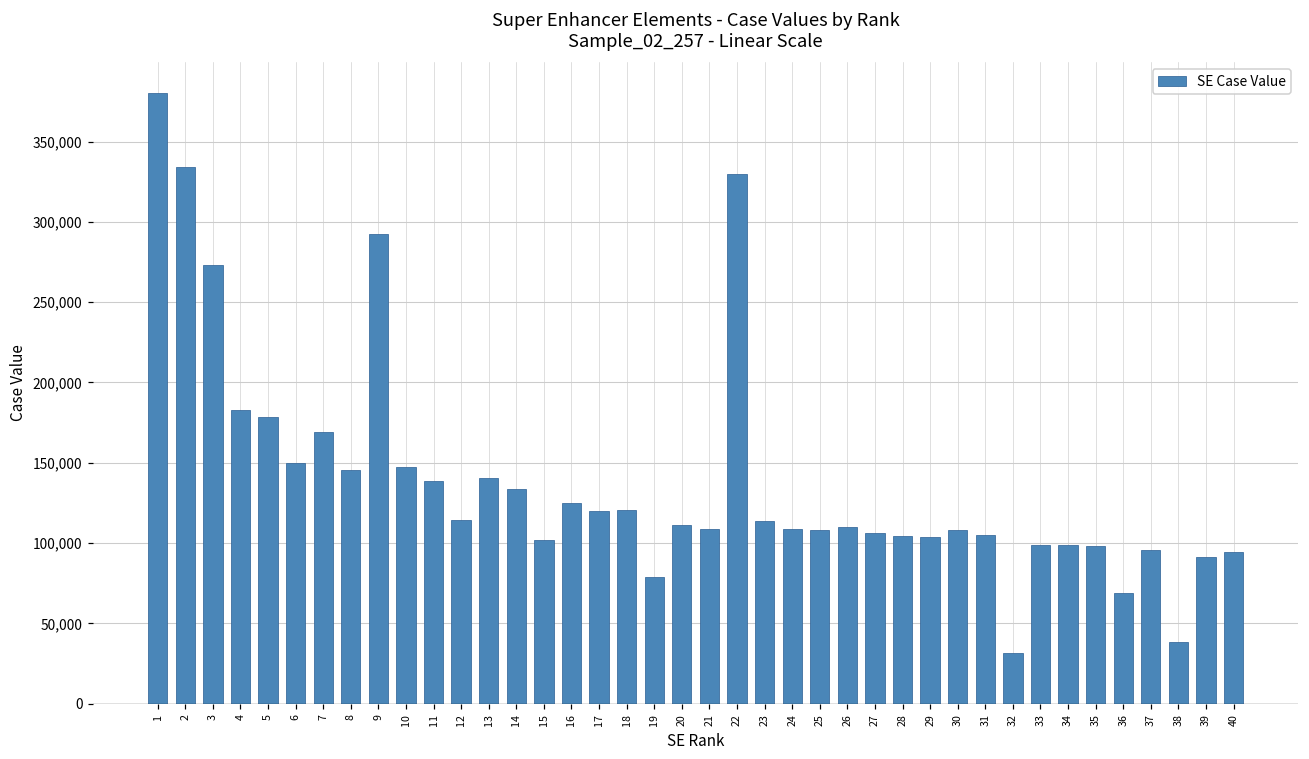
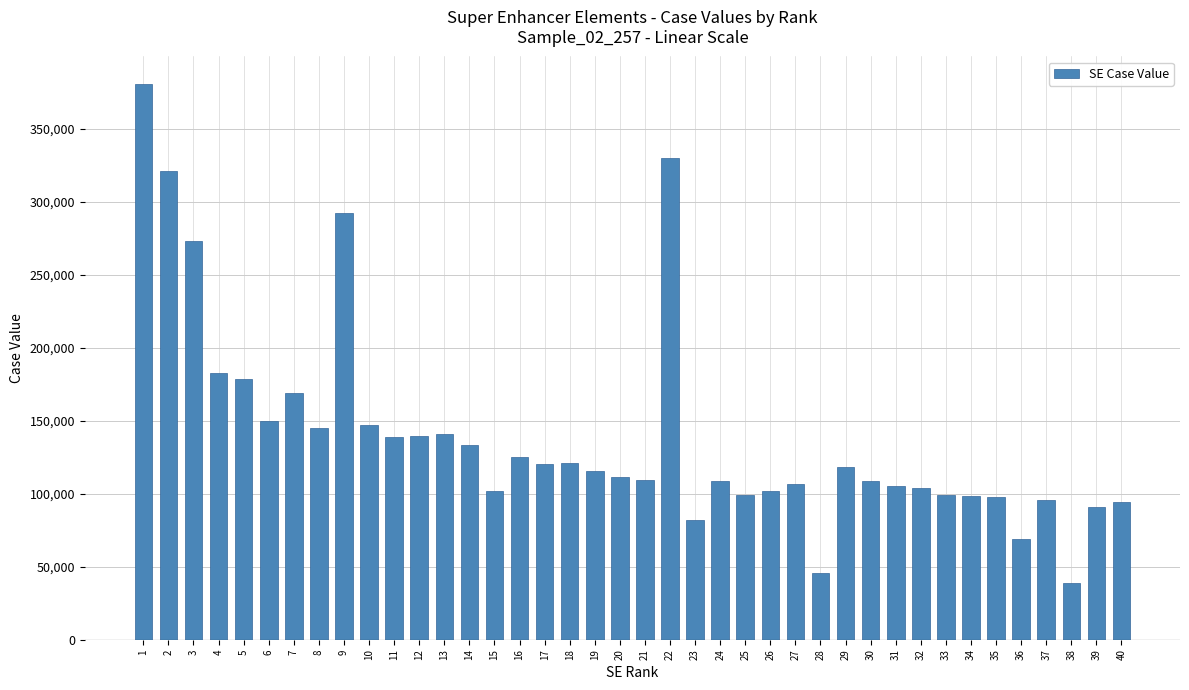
  {
    "1": "380,000",
-   "2": "334,000",
+   "2": "321,000",
    "3": "273,000",
    "4": "183,000",
    "5": "179,000",
    "6": "150,000",
    "7": "169,000",
    "8": "145,000",
    "9": "292,000",
    "10": "147,000",
    "11": "139,000",
-   "12": "114,000",
+   "12": "139,000",
    "13": "141,000",
    "14": "134,000",
    "15": "102,000",
    "16": "125,000",
    "17": "120,000",
    "18": "121,000",
-   "19": "79,000",
+   "19": "115,000",
    "20": "111,000",
    "21": "109,000",
    "22": "330,000",
-   "23": "114,000",
+   "23": "82,000",
    "24": "109,000",
-   "25": "108,000",
-   "26": "110,000",
+   "25": "99,000",
+   "26": "102,000",
    "27": "107,000",
-   "28": "104,000",
-   "29": "104,000",
+   "28": "46,000",
+   "29": "118,000",
    "30": "108,000",
    "31": "105,000",
-   "32": "32,000",
+   "32": "104,000",
    "33": "99,000",
    "34": "99,000",
    "35": "98,000",
    "36": "69,000",
    "37": "96,000",
    "38": "39,000",
    "39": "91,000",
    "40": "94,000"
  }
